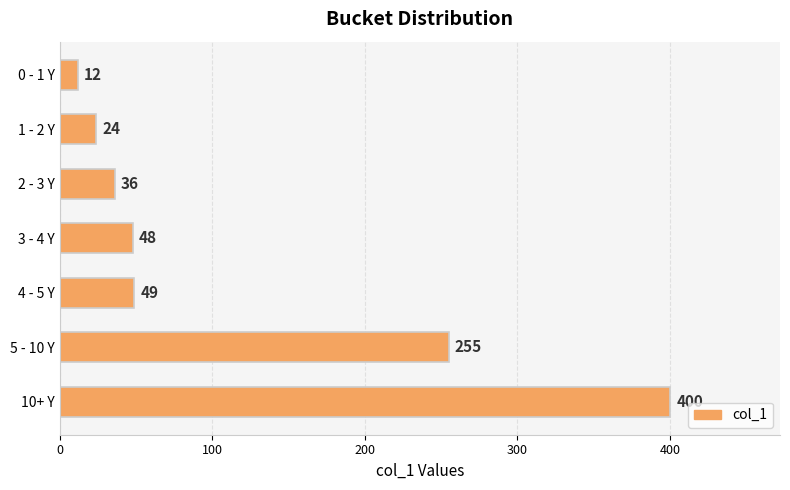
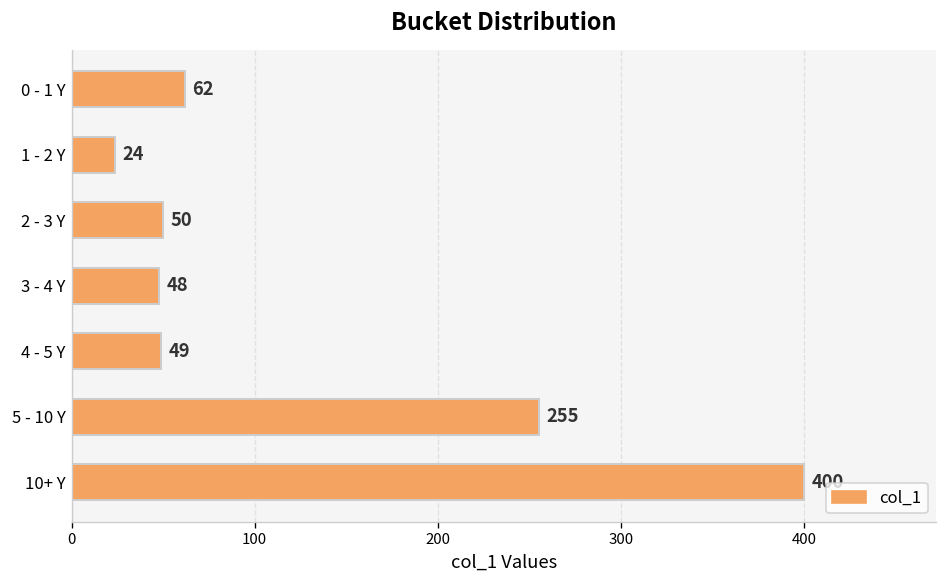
  {
-   "0 - 1 Y": 12,
+   "0 - 1 Y": 62,
    "1 - 2 Y": 24,
-   "2 - 3 Y": 36,
+   "2 - 3 Y": 50,
    "3 - 4 Y": 48,
    "4 - 5 Y": 49,
    "5 - 10 Y": 255
  }
